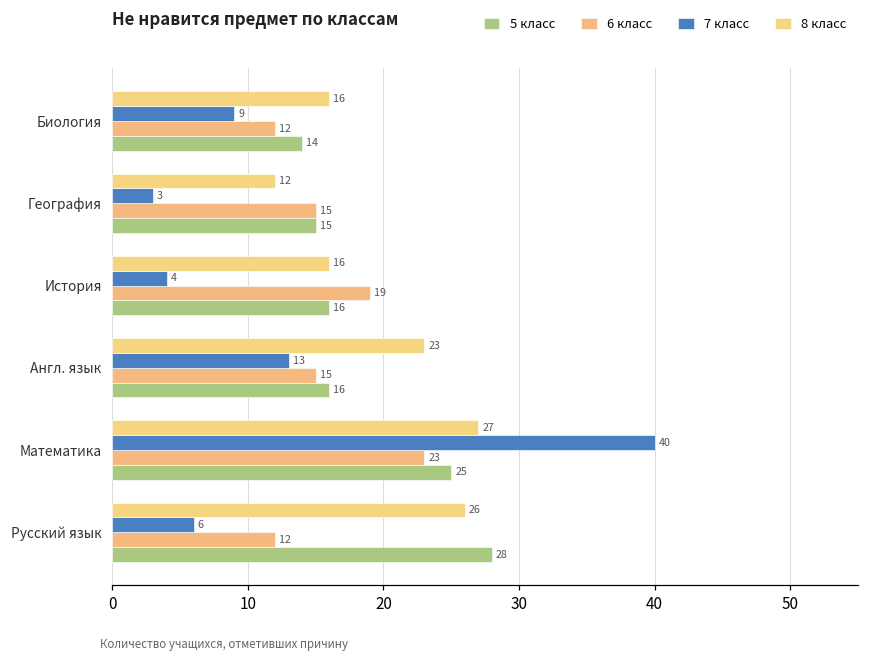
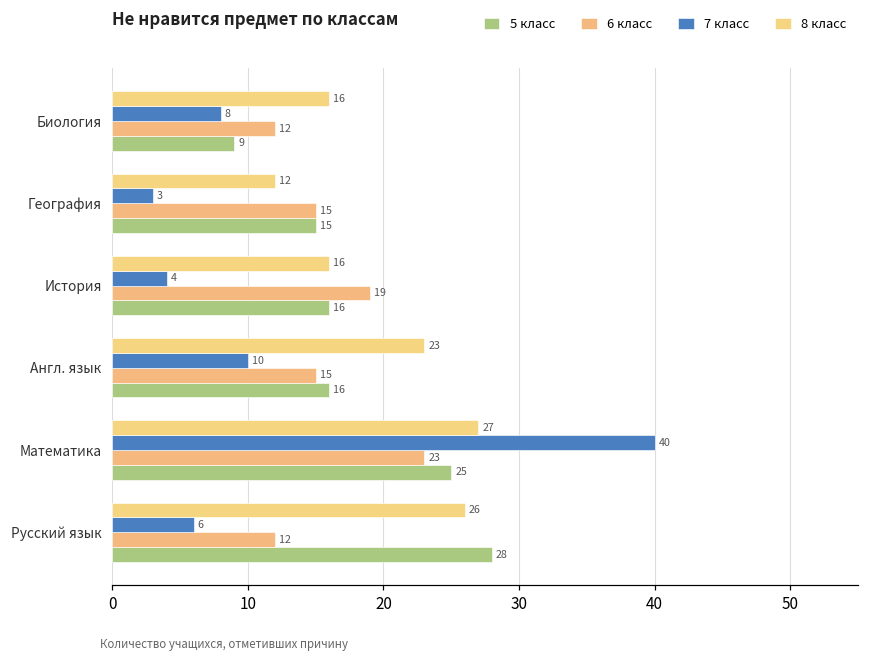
  {
    "5 класс": {
-     "Биология": 14,
+     "Биология": 9,
      "География": 15,
      "История": 16,
      "Англ. язык": 16,
      "Математика": 25,
      "Русский язык": 28
    },
    "7 класс": {
-     "Биология": 9,
+     "Биология": 8,
      "География": 3,
      "История": 4,
-     "Англ. язык": 13,
+     "Англ. язык": 10,
      "Математика": 40,
      "Русский язык": 6
    }
  }
